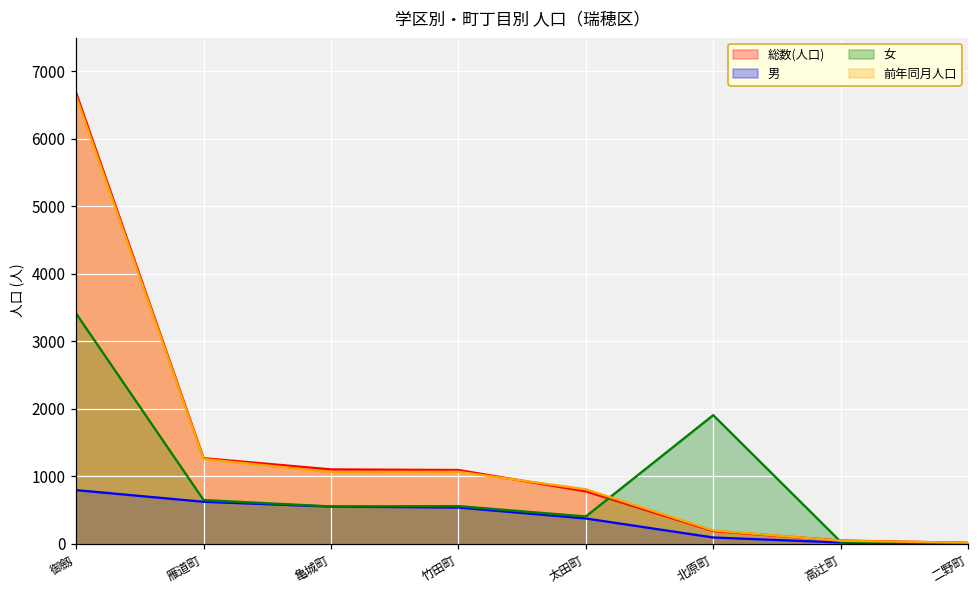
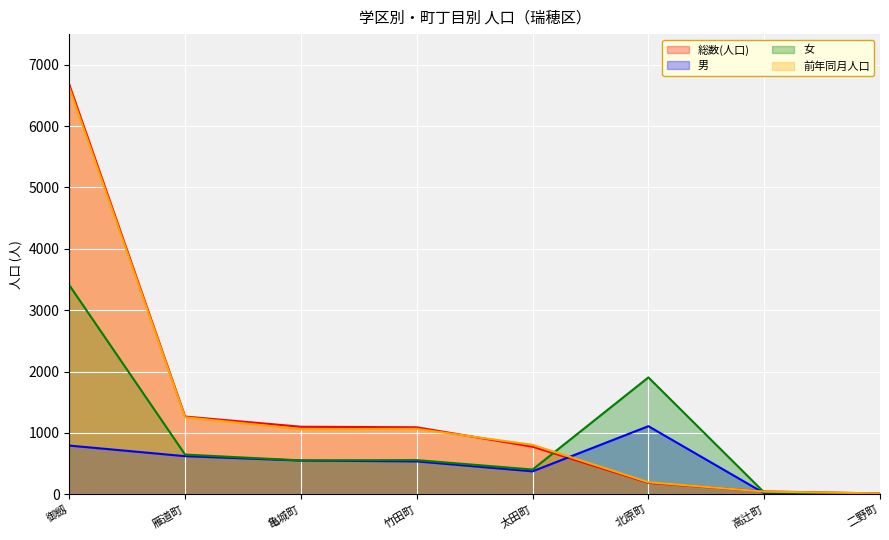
  {
    "総数(人口)": {
      "御劔": 6700
    },
    "男": {
      "御劔": 800,
-     "北原町": 100
+     "北原町": 1100
    },
    "女": {
      "御劔": 3400,
      "北原町": 1900
    },
    "前年同月人口": {
      "御劔": 6600
    }
  }
